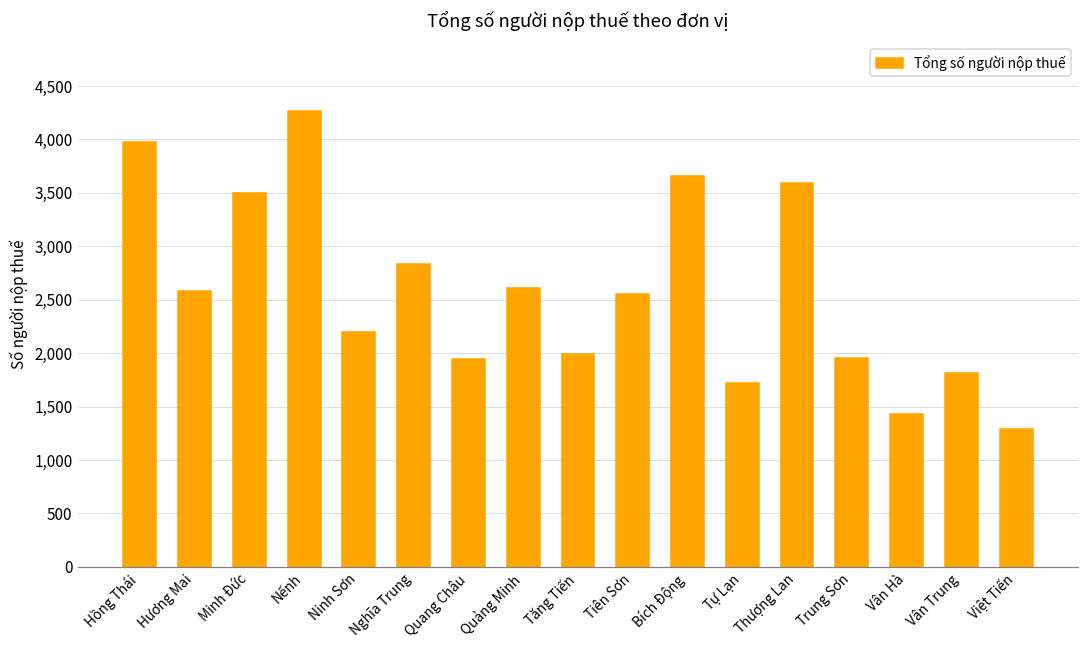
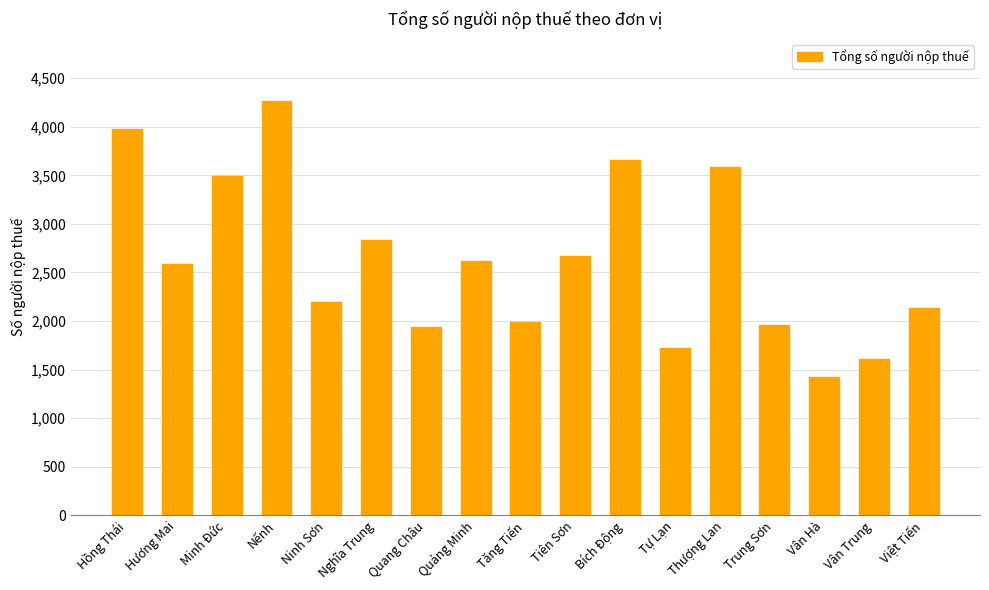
  {
    "Hồng Thái": "4,000",
    "Hương Mai": "2,600",
    "Minh Đức": "3,500",
    "Nếnh": "4,300",
    "Ninh Sơn": "2,200",
    "Nghĩa Trung": "2,800",
    "Quang Châu": "1,900",
    "Quảng Minh": "2,600",
    "Tăng Tiến": "2,000",
-   "Tiên Sơn": "2,600",
+   "Tiên Sơn": "2,700",
    "Bích Động": "3,700",
    "Tự Lạn": "1,700",
    "Thượng Lan": "3,600",
    "Trung Sơn": "2,000",
    "Vân Hà": "1,400",
-   "Vân Trung": "1,800",
-   "Việt Tiến": "1,300"
+   "Vân Trung": "1,600",
+   "Việt Tiến": "2,100"
  }
